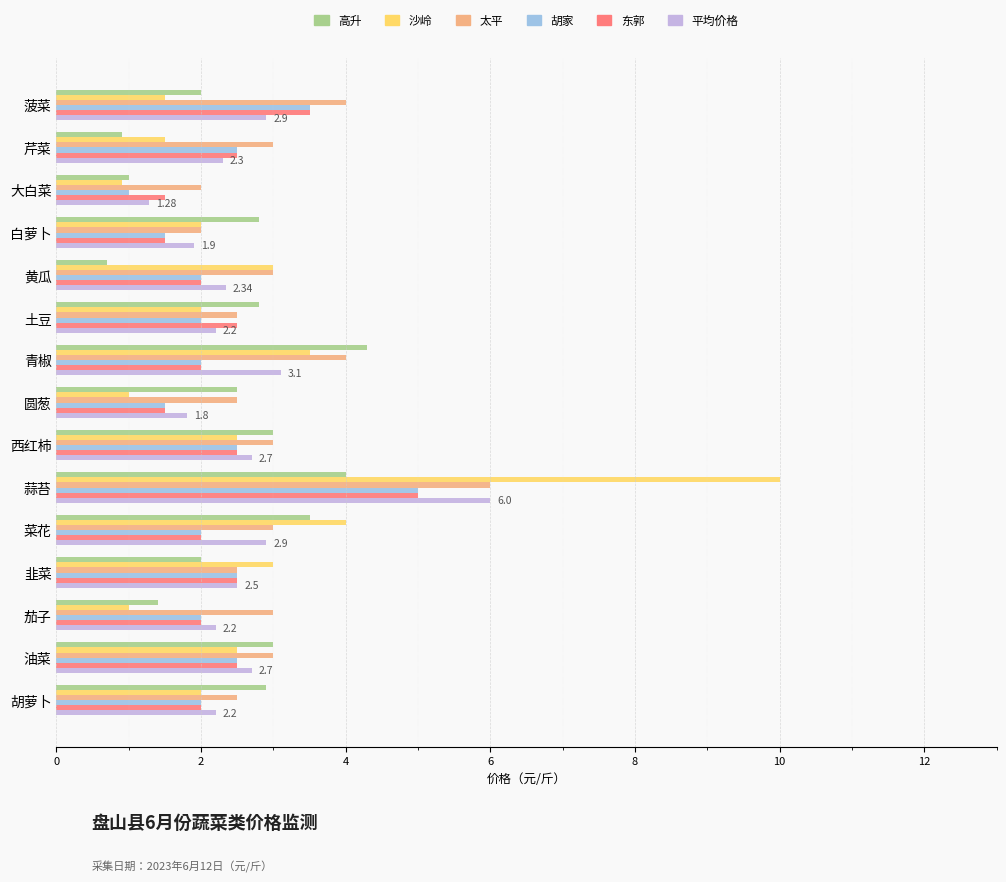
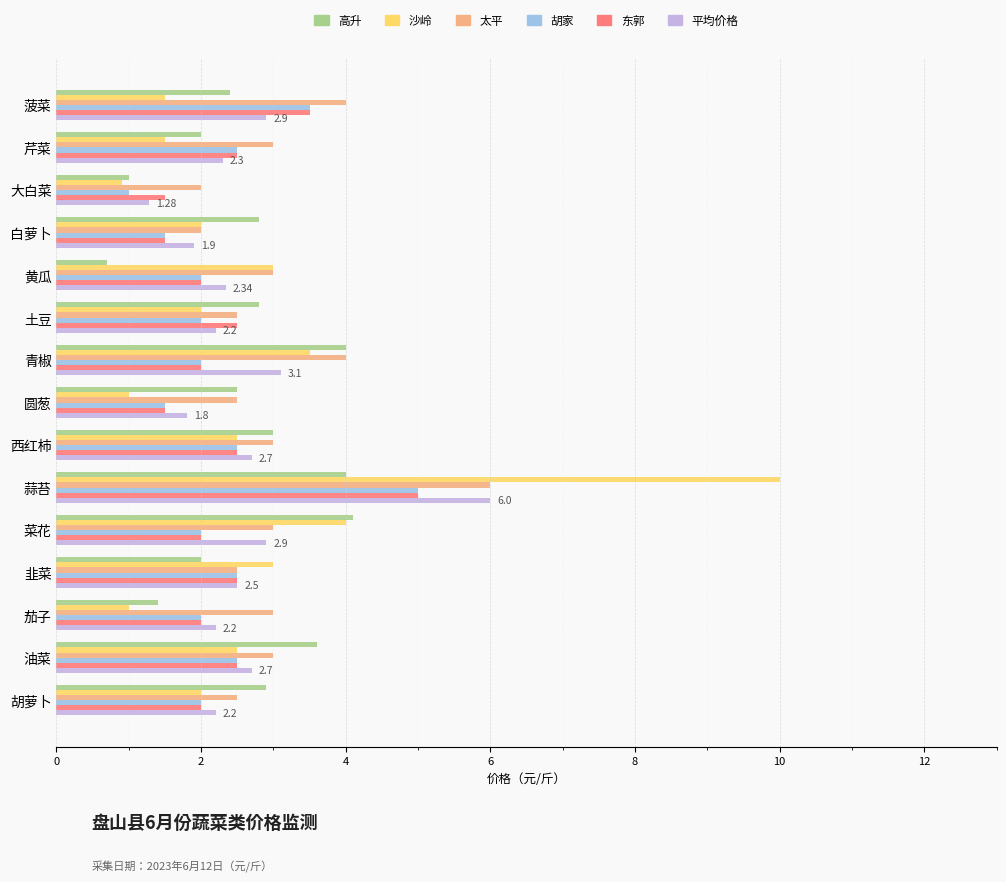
  {
    "高升": {
-     "菠菜": 2.0,
-     "芹菜": 0.9,
+     "菠菜": 2.4,
+     "芹菜": 2.0,
      "大白菜": 1.0,
      "白萝卜": 2.8,
      "黄瓜": 0.7,
      "土豆": 2.8,
-     "青椒": 4.3,
+     "青椒": 4.0,
      "圆葱": 2.5,
      "西红柿": 3.0,
      "蒜苔": 4.0,
-     "菜花": 3.5,
+     "菜花": 4.1,
      "韭菜": 2.0,
      "茄子": 1.4,
-     "油菜": 3.0,
+     "油菜": 3.6,
      "胡萝卜": 2.9
    }
  }
